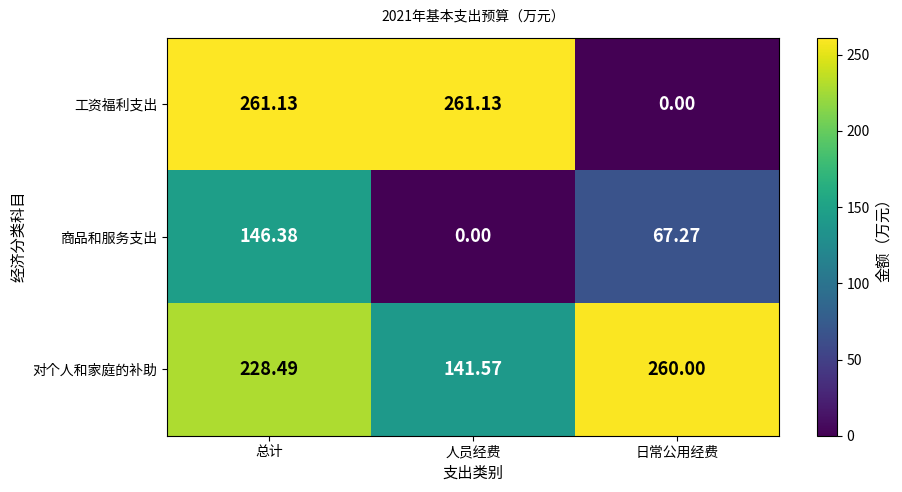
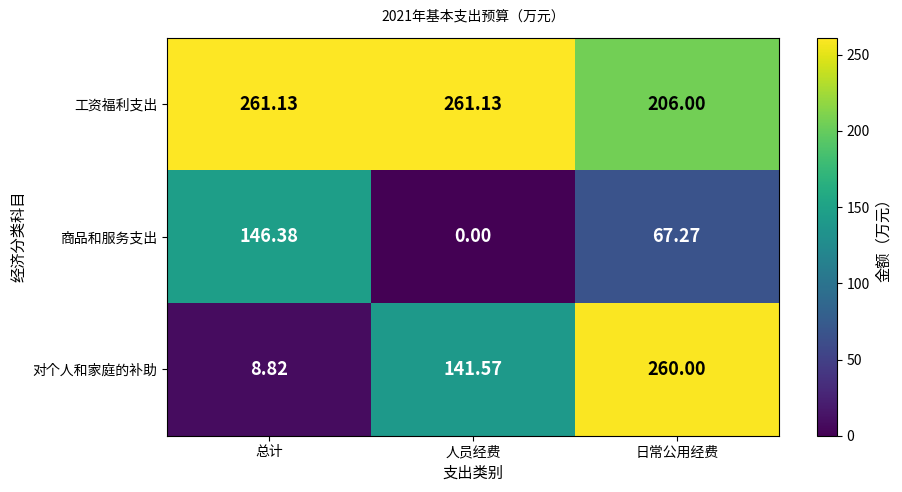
  {
    "工资福利支出": {
      "总计": 261.13,
      "人员经费": 261.13,
-     "日常公用经费": 0.00
+     "日常公用经费": 206.00
    },
    "商品和服务支出": {
      "总计": 146.38,
      "人员经费": 0.00,
      "日常公用经费": 67.27
    },
    "对个人和家庭的补助": {
-     "总计": 228.49,
+     "总计": 8.82,
      "人员经费": 141.57,
      "日常公用经费": 260.00
    }
  }
